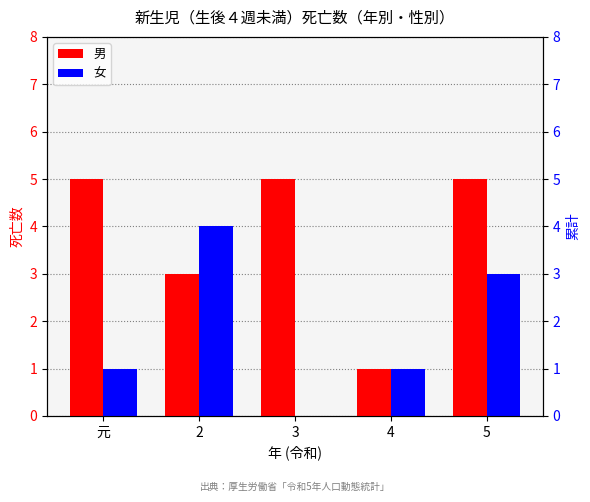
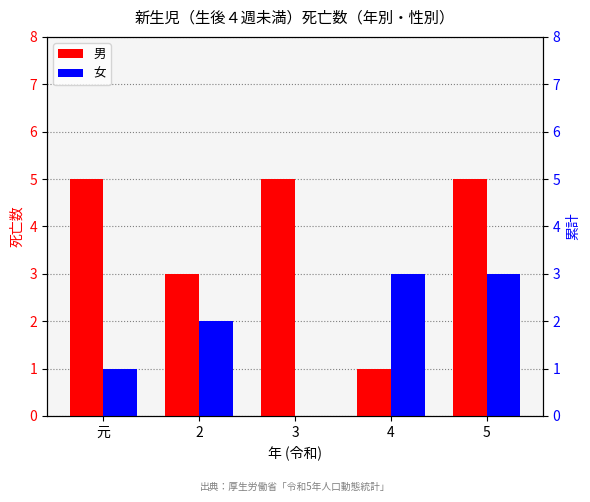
  {
    "男": {
      "元": 5,
      "2": 3,
      "3": 5,
      "4": 1,
      "5": 5
    },
    "女": {
      "元": 1,
-     "2": 4,
+     "2": 2,
      "3": 0,
-     "4": 1,
+     "4": 3,
      "5": 3
    }
  }
